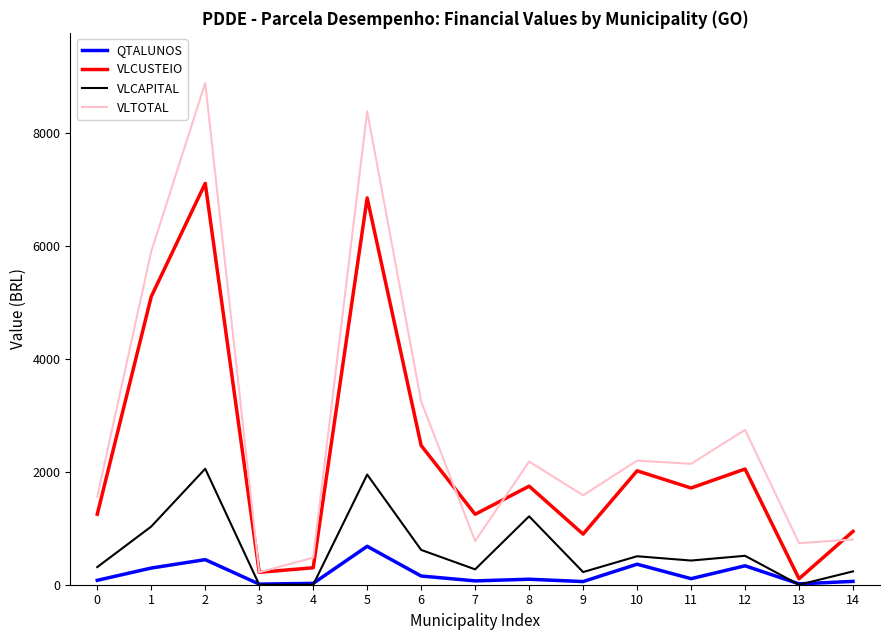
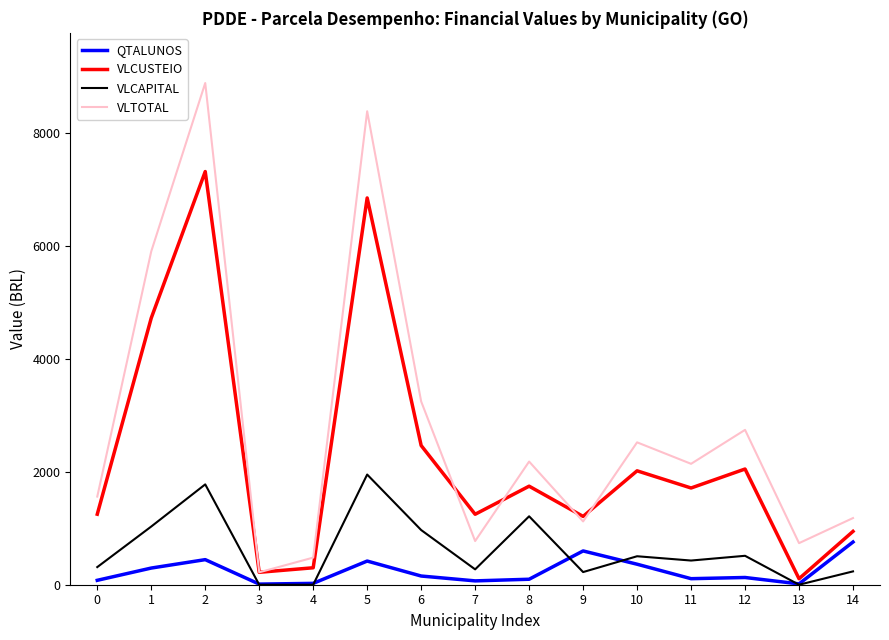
  {
    "QTALUNOS": {
      "0": 100,
      "1": 300,
      "2": 400,
-     "5": 700,
+     "5": 400,
      "6": 200,
      "7": 100,
      "8": 100,
-     "9": 100,
+     "9": 600,
      "10": 400,
      "11": 100,
-     "12": 300,
-     "14": 100
+     "12": 100,
+     "14": 800
    },
    "VLCUSTEIO": {
      "0": 1200,
-     "1": 5100,
-     "2": 7100,
+     "1": 4700,
+     "2": 7300,
      "4": 300,
      "5": 6800,
      "6": 2500,
      "7": 1200,
      "8": 1700,
-     "9": 900,
+     "9": 1200,
      "10": 2000,
      "11": 1700,
      "12": 2000,
      "13": 100,
      "14": 900
    },
    "VLCAPITAL": {
      "0": 300,
      "1": 1000,
-     "2": 2100,
+     "2": 1800,
      "5": 2000,
-     "6": 600,
+     "6": 1000,
      "7": 300,
      "8": 1200,
      "9": 200,
      "10": 500,
      "11": 400,
      "12": 500,
      "14": 200
    },
    "VLTOTAL": {
      "0": 1600,
      "1": 5900,
      "2": 8900,
      "4": 500,
      "5": 8400,
      "6": 3200,
      "7": 800,
      "8": 2200,
-     "9": 1600,
-     "10": 2200,
+     "9": 1100,
+     "10": 2500,
      "11": 2100,
      "12": 2700,
      "13": 700,
-     "14": 800
+     "14": 1200
    }
  }
